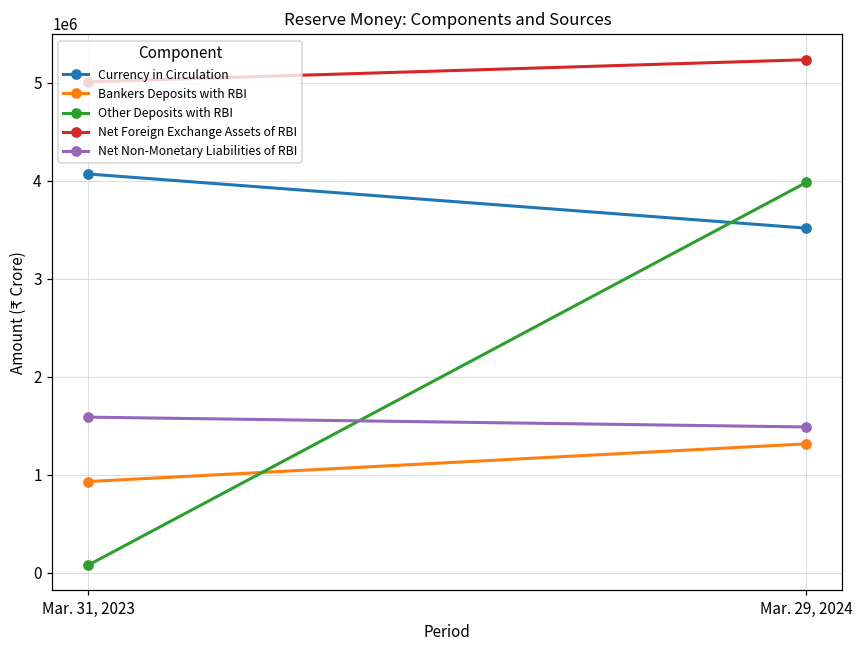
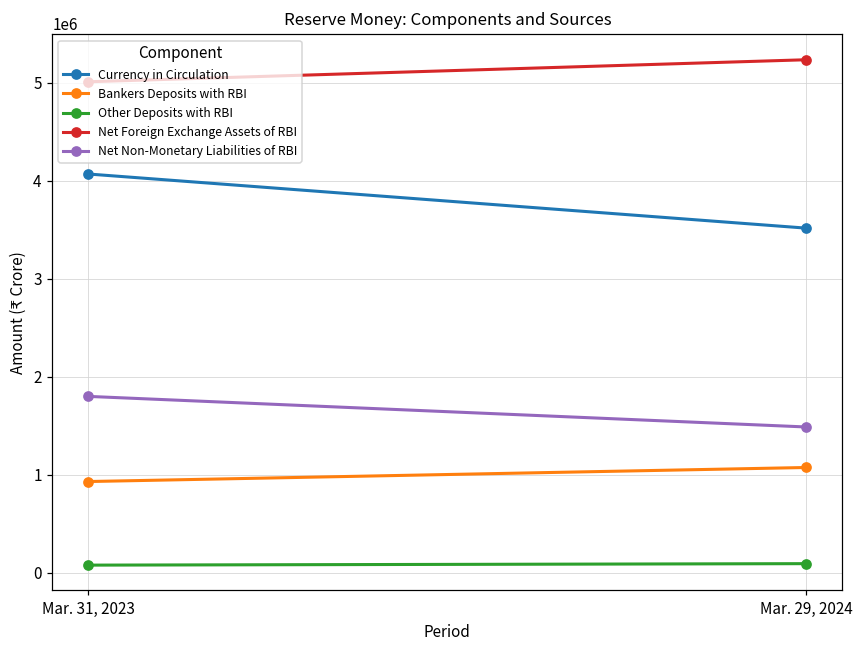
  {
    "Currency in Circulation": {
      "Mar. 31, 2023": 4100000,
      "Mar. 29, 2024": 3500000
    },
    "Bankers Deposits with RBI": {
      "Mar. 31, 2023": 900000,
-     "Mar. 29, 2024": 1300000
+     "Mar. 29, 2024": 1100000
    },
    "Other Deposits with RBI": {
      "Mar. 31, 2023": 100000,
-     "Mar. 29, 2024": 4000000
+     "Mar. 29, 2024": 100000
    },
    "Net Foreign Exchange Assets of RBI": {
      "Mar. 29, 2024": 5200000
    },
    "Net Non-Monetary Liabilities of RBI": {
-     "Mar. 31, 2023": 1600000,
+     "Mar. 31, 2023": 1800000,
      "Mar. 29, 2024": 1500000
    }
  }
